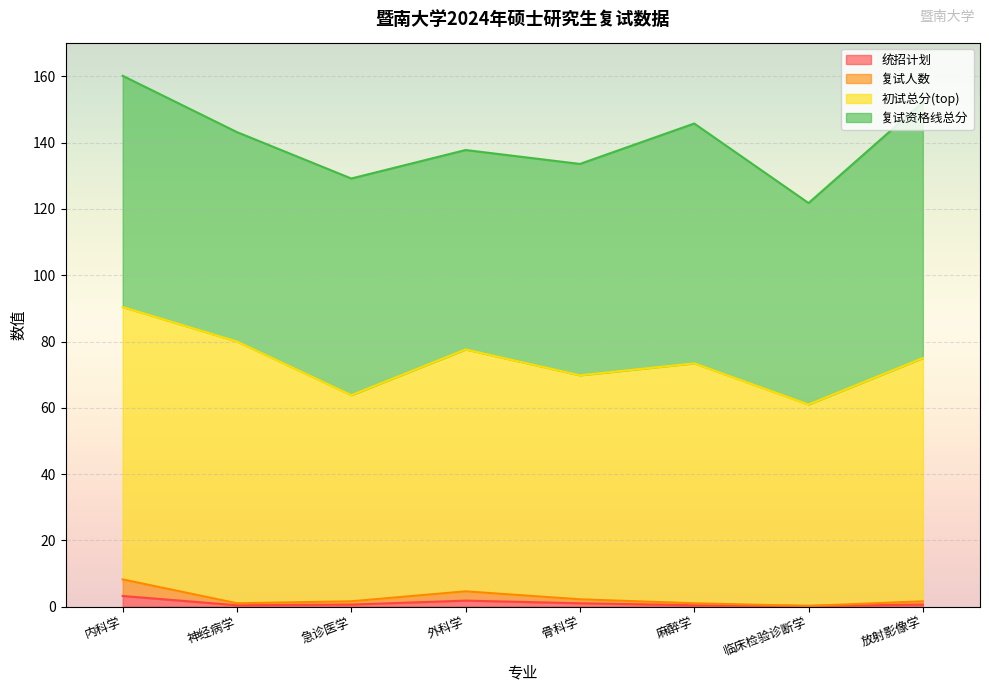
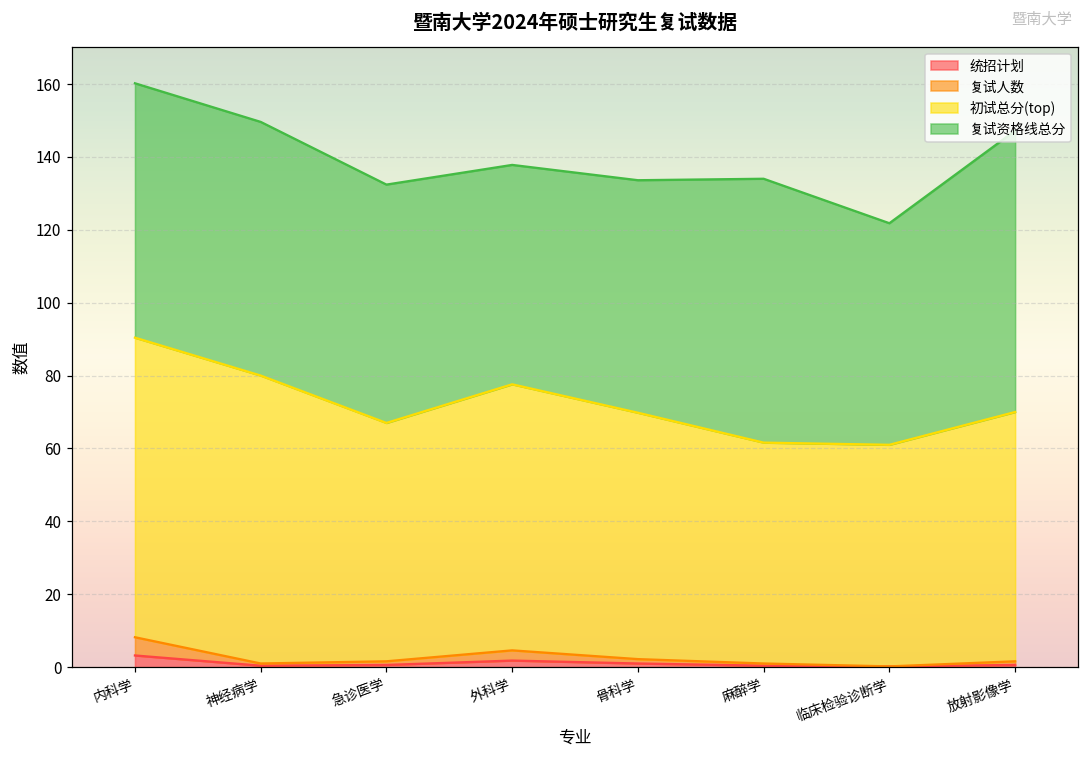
  {
    "统招计划": {
      "内科学": 3,
      "急诊医学": 1,
      "外科学": 2,
      "骨科学": 1,
      "放射影像学": 1
    },
    "复试人数": {
      "内科学": 5,
      "急诊医学": 1,
      "外科学": 3,
      "骨科学": 1,
      "放射影像学": 1
    },
    "初试总分(top)": {
      "内科学": 82,
      "神经病学": 79,
-     "急诊医学": 62,
+     "急诊医学": 65,
      "外科学": 73,
      "骨科学": 68,
-     "麻醉学": 72,
+     "麻醉学": 61,
      "临床检验诊断学": 61,
-     "放射影像学": 73
+     "放射影像学": 68
    },
    "复试资格线总分": {
      "内科学": 70,
-     "神经病学": 63,
+     "神经病学": 70,
      "急诊医学": 65,
      "外科学": 60,
      "骨科学": 64,
      "麻醉学": 72,
      "临床检验诊断学": 61
    }
  }
